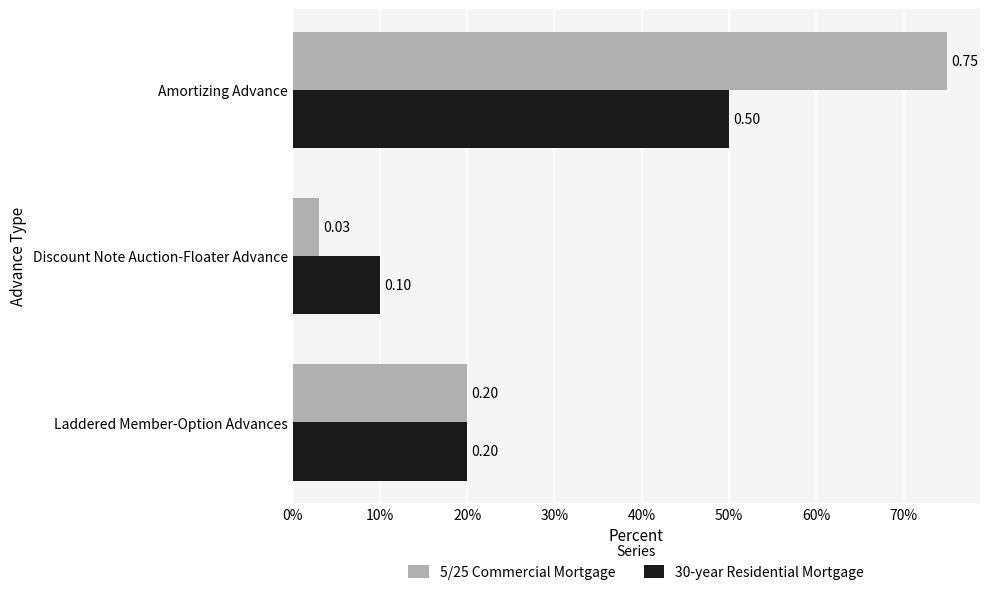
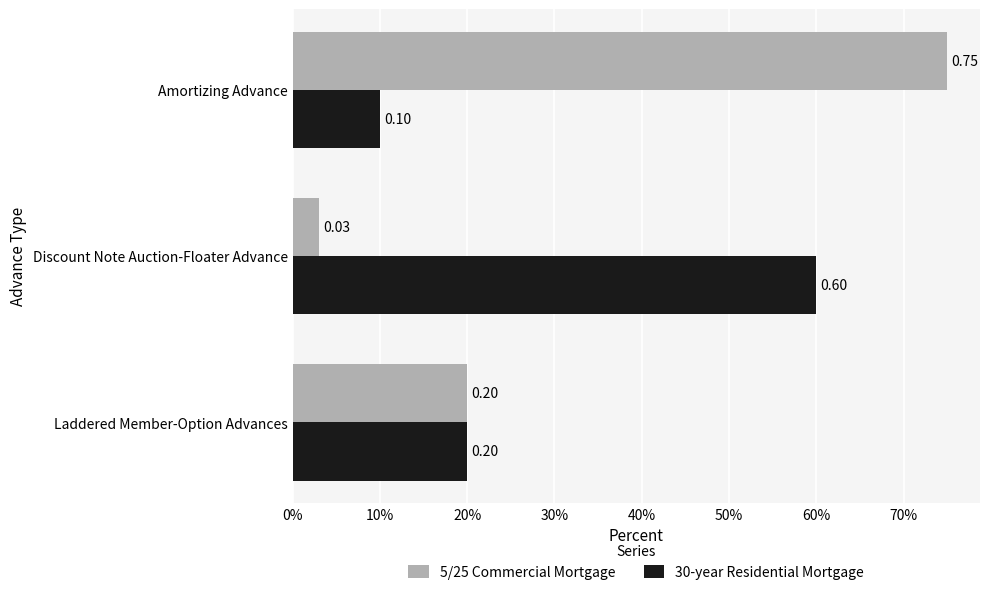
  {
    "5/25 Commercial Mortgage": {
      "Amortizing Advance": 0.75,
      "Discount Note Auction-Floater Advance": 0.03,
      "Laddered Member-Option Advances": 0.20
    },
    "30-year Residential Mortgage": {
-     "Amortizing Advance": 0.50,
-     "Discount Note Auction-Floater Advance": 0.10,
+     "Amortizing Advance": 0.10,
+     "Discount Note Auction-Floater Advance": 0.60,
      "Laddered Member-Option Advances": 0.20
    }
  }
